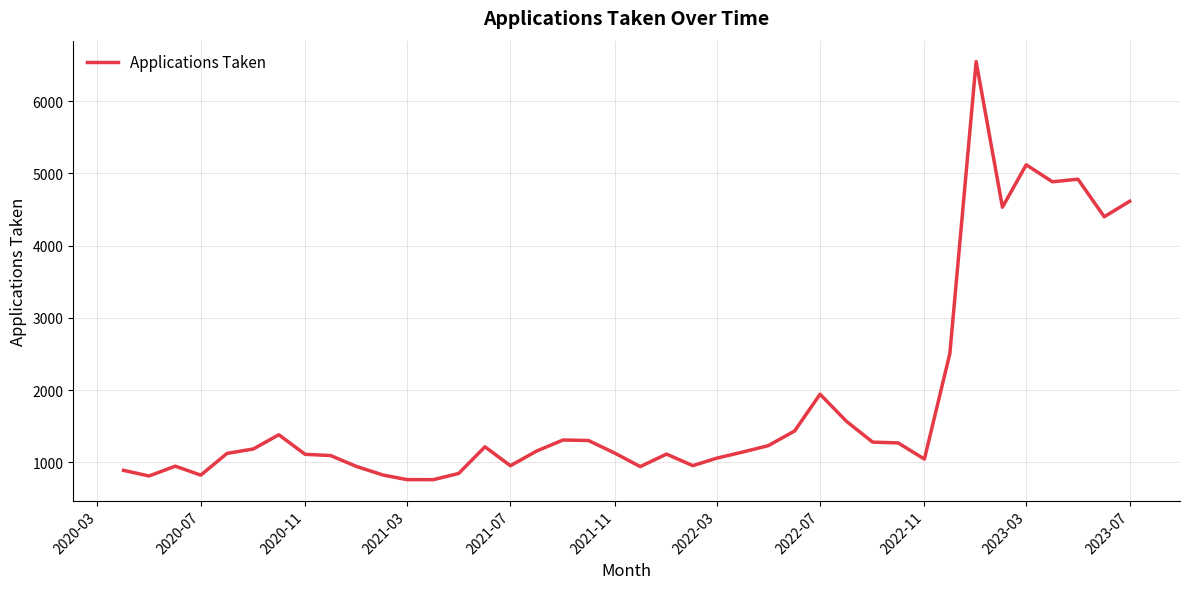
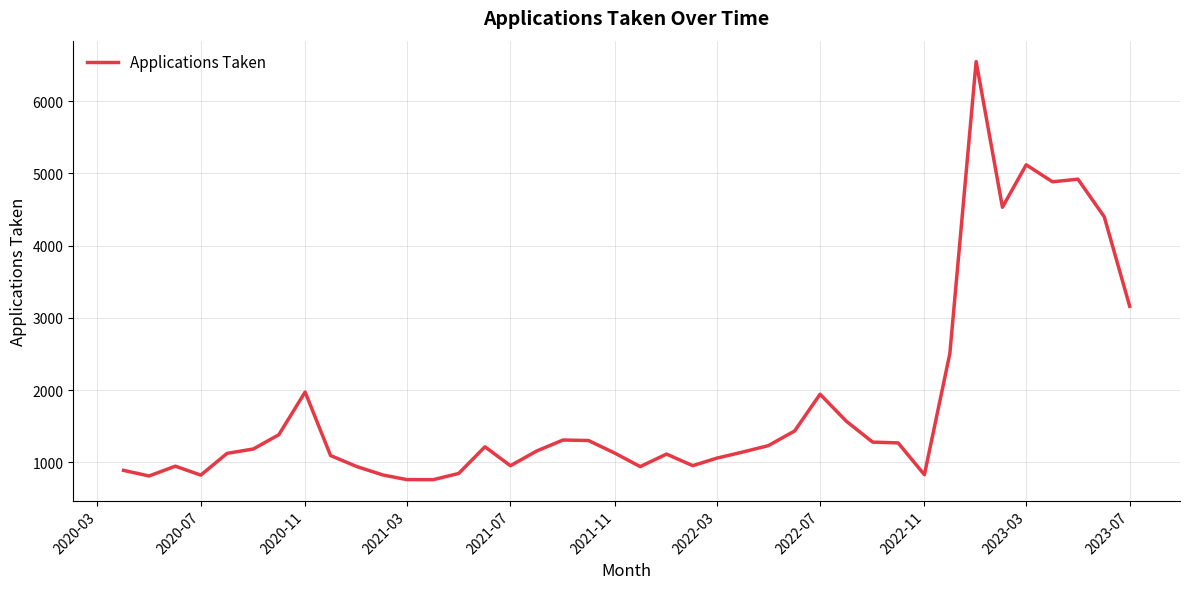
  {
    "2020-07": 800,
-   "2020-11": 1100,
+   "2020-11": 2000,
    "2021-03": 800,
    "2021-07": 1000,
    "2021-11": 1100,
    "2022-03": 1100,
    "2022-07": 1900,
-   "2022-11": 1000,
+   "2022-11": 800,
    "2023-03": 5100,
-   "2023-07": 4600
+   "2023-07": 3200
  }
